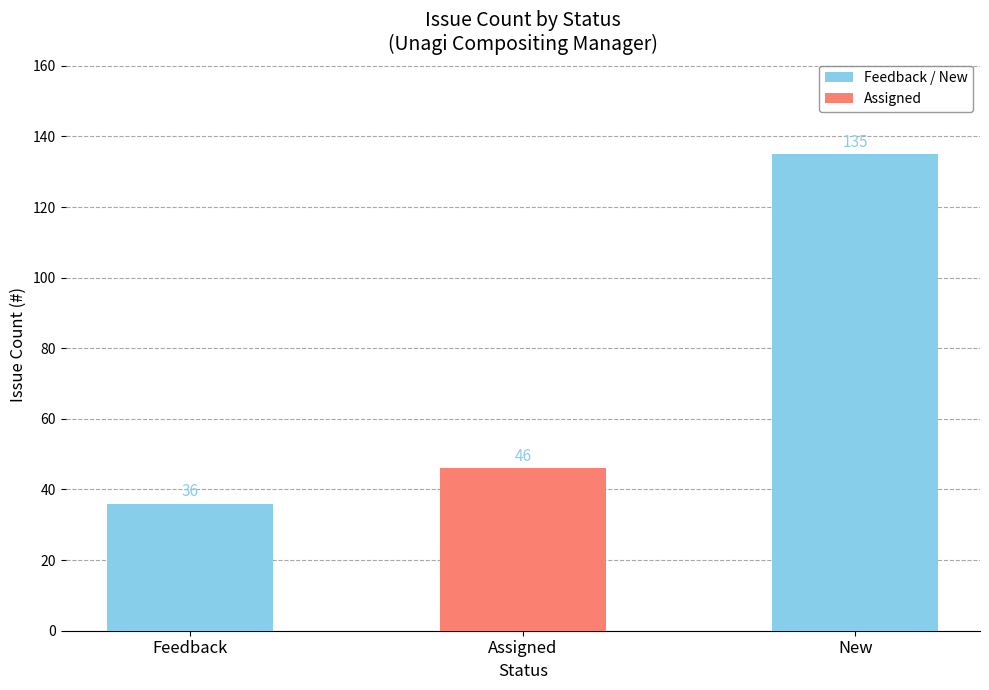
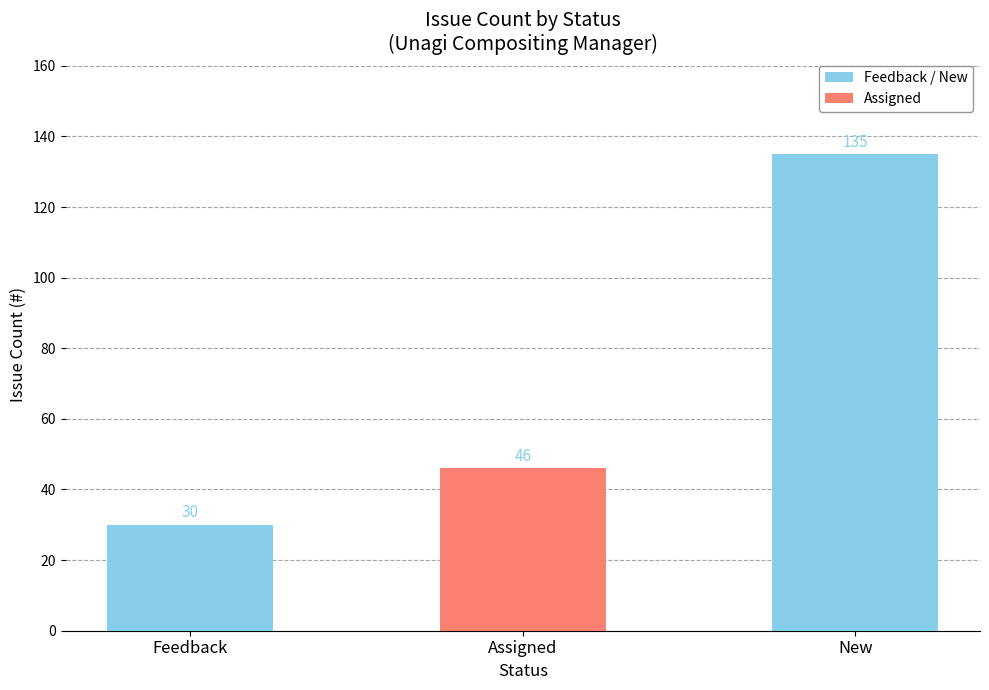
  {
-   "Feedback": 36,
+   "Feedback": 30,
    "Assigned": 46,
    "New": 135
  }
